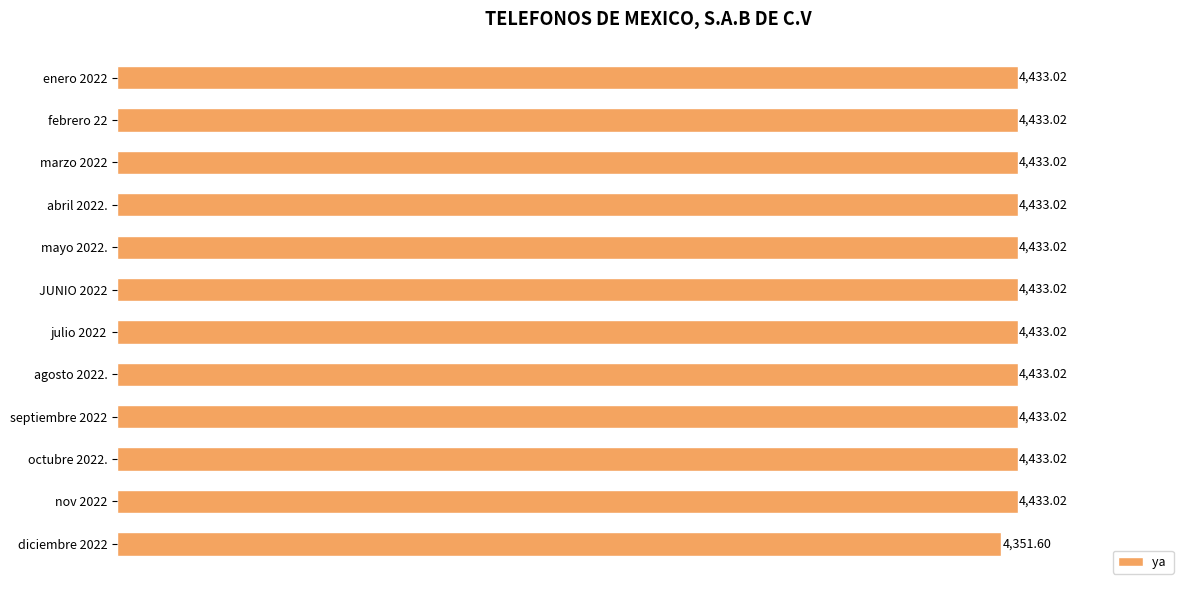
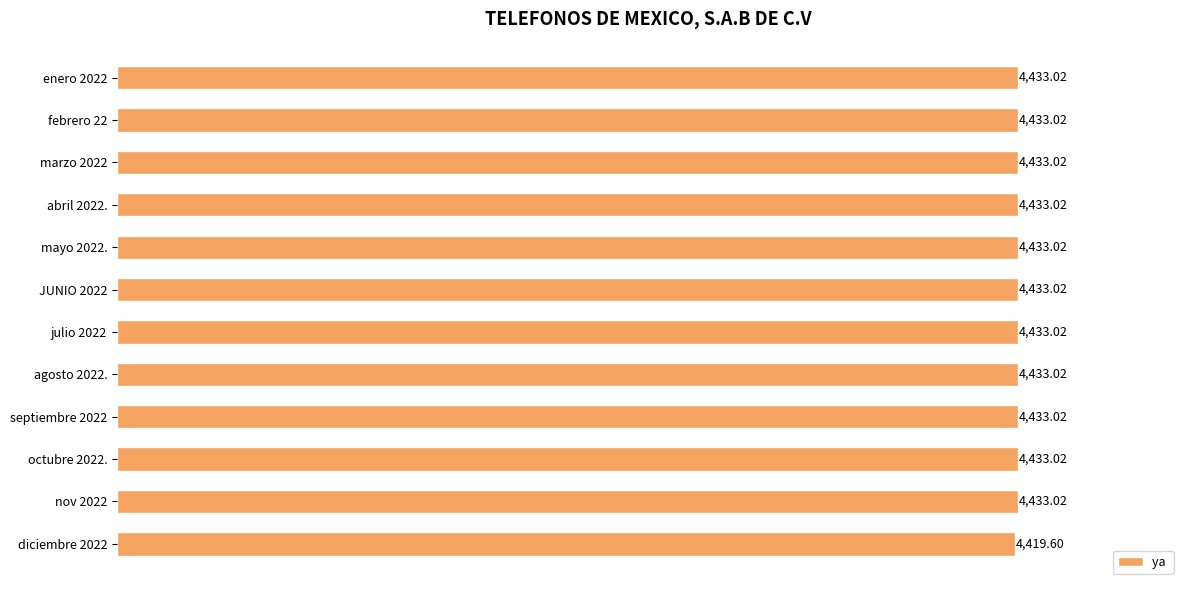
  {
    "enero 2022": "4,433.02",
    "febrero 22": "4,433.02",
    "marzo 2022": "4,433.02",
    "abril 2022.": "4,433.02",
    "mayo 2022.": "4,433.02",
    "JUNIO 2022": "4,433.02",
    "julio 2022": "4,433.02",
    "agosto 2022.": "4,433.02",
    "septiembre 2022": "4,433.02",
    "octubre 2022.": "4,433.02",
    "nov 2022": "4,433.02",
-   "diciembre 2022": "4,351.60"
+   "diciembre 2022": "4,419.60"
  }
